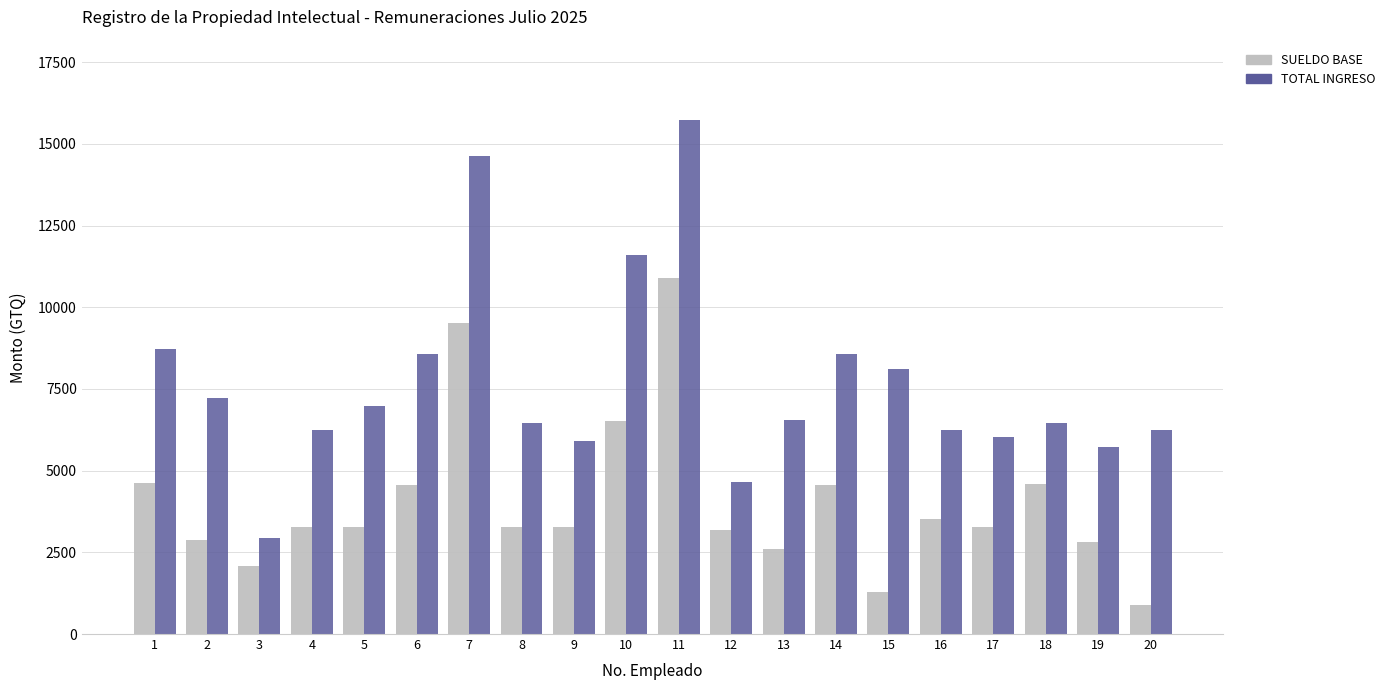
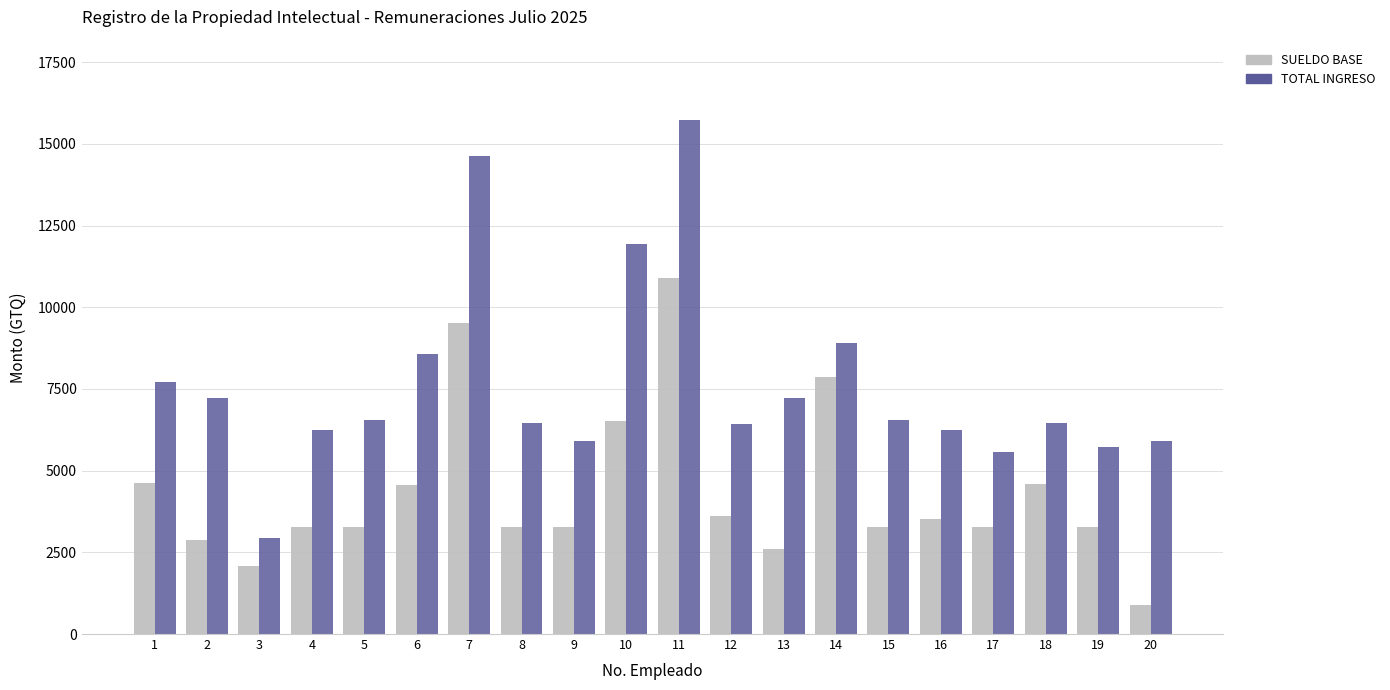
  {
    "SUELDO BASE": {
      "1": 4600,
      "2": 2900,
      "3": 2100,
      "4": 3300,
      "5": 3300,
      "6": 4600,
      "7": 9500,
      "8": 3300,
      "9": 3300,
      "10": 6500,
      "11": 10900,
-     "12": 3200,
+     "12": 3600,
      "13": 2600,
-     "14": 4600,
-     "15": 1300,
+     "14": 7900,
+     "15": 3300,
      "16": 3500,
      "17": 3300,
      "18": 4600,
-     "19": 2800,
+     "19": 3300,
      "20": 900
    },
    "TOTAL INGRESO": {
-     "1": 8700,
+     "1": 7700,
      "2": 7200,
      "3": 2900,
      "4": 6200,
-     "5": 7000,
+     "5": 6600,
      "6": 8600,
      "7": 14600,
      "8": 6500,
      "9": 5900,
-     "10": 11600,
+     "10": 11900,
      "11": 15700,
-     "12": 4600,
-     "13": 6600,
-     "14": 8600,
-     "15": 8100,
+     "12": 6400,
+     "13": 7200,
+     "14": 8900,
+     "15": 6600,
      "16": 6200,
-     "17": 6000,
+     "17": 5600,
      "18": 6500,
      "19": 5700,
-     "20": 6200
+     "20": 5900
    }
  }
